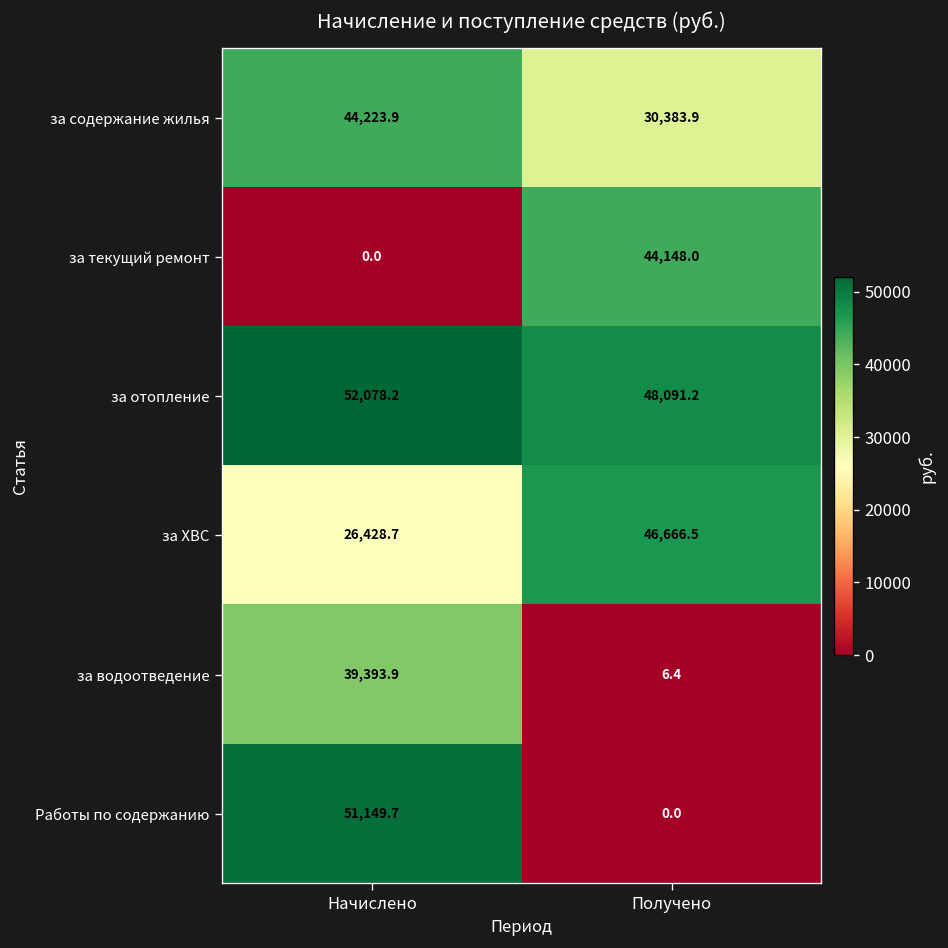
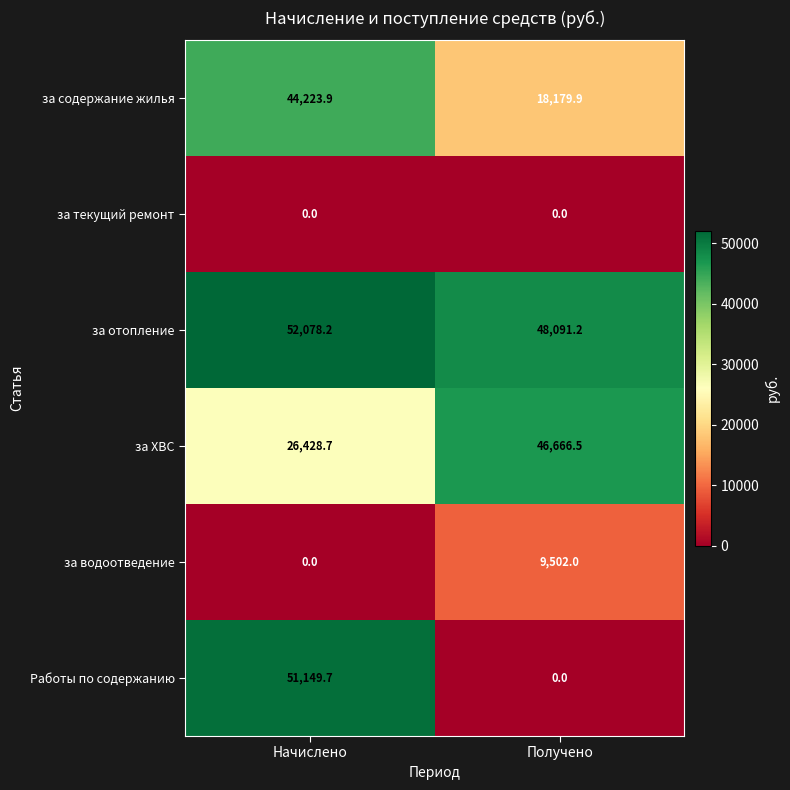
  {
    "за содержание жилья": {
      "Начислено": "44,223.9",
-     "Получено": "30,383.9"
+     "Получено": "18,179.9"
    },
    "за текущий ремонт": {
      "Начислено": "0.0",
-     "Получено": "44,148.0"
+     "Получено": "0.0"
    },
    "за отопление": {
      "Начислено": "52,078.2",
      "Получено": "48,091.2"
    },
    "за ХВС": {
      "Начислено": "26,428.7",
      "Получено": "46,666.5"
    },
    "за водоотведение": {
-     "Начислено": "39,393.9",
-     "Получено": "6.4"
+     "Начислено": "0.0",
+     "Получено": "9,502.0"
    },
    "Работы по содержанию": {
      "Начислено": "51,149.7",
      "Получено": "0.0"
    }
  }
